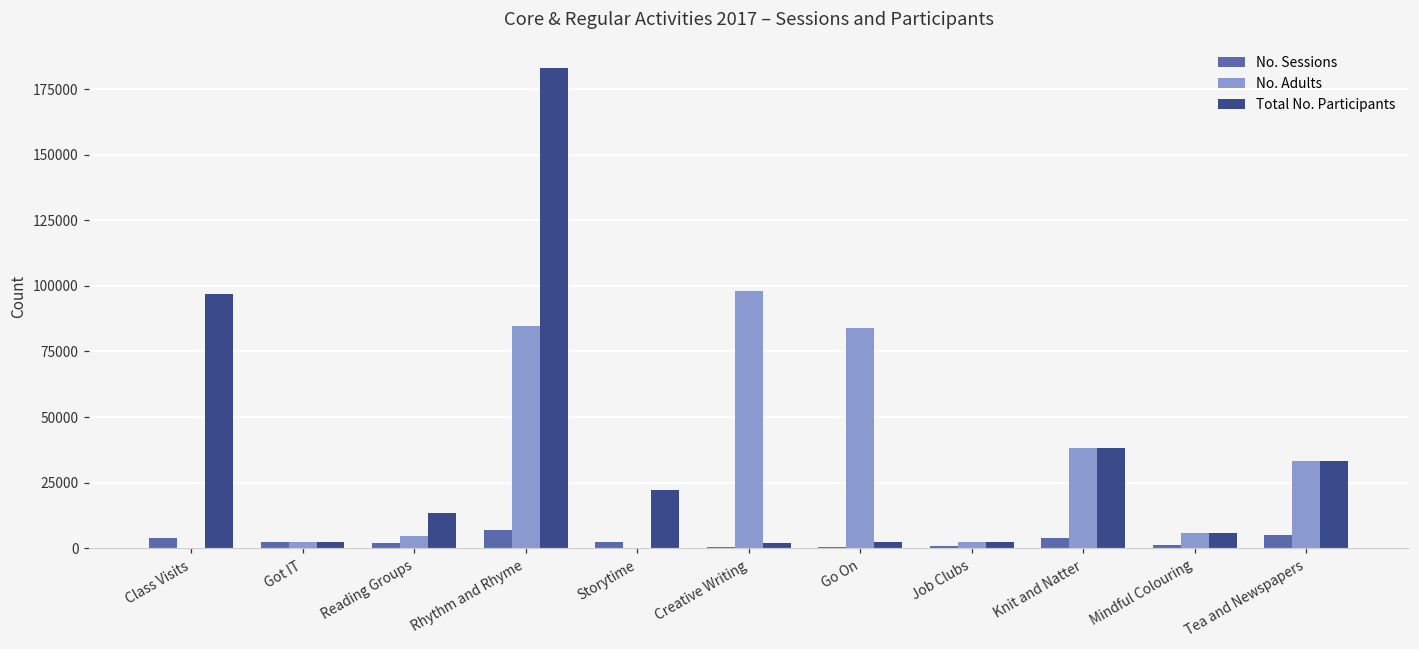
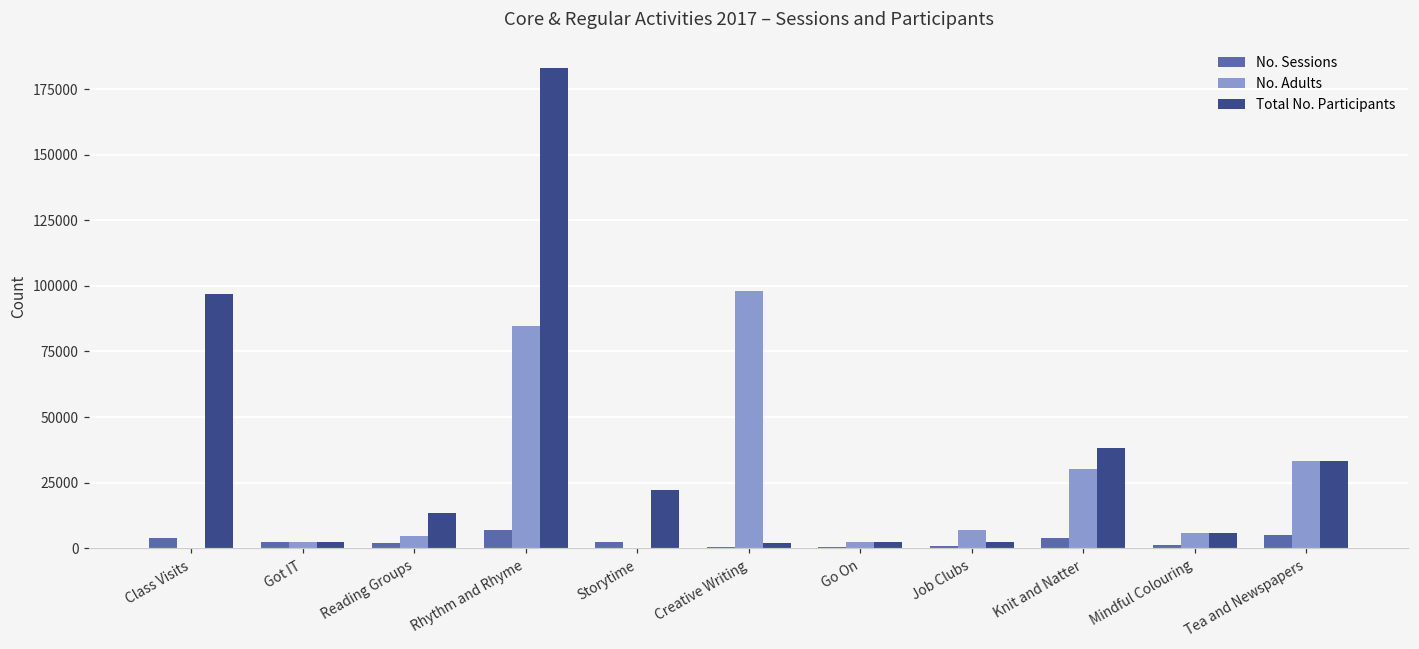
  {
    "No. Adults": {
      "Class Visits": 0,
      "Got IT": 2000,
      "Reading Groups": 5000,
      "Rhythm and Rhyme": 85000,
      "Storytime": 0,
      "Creative Writing": 98000,
-     "Go On": 84000,
-     "Job Clubs": 2000,
-     "Knit and Natter": 38000,
+     "Go On": 2000,
+     "Job Clubs": 7000,
+     "Knit and Natter": 30000,
      "Mindful Colouring": 6000,
      "Tea and Newspapers": 33000
    }
  }
